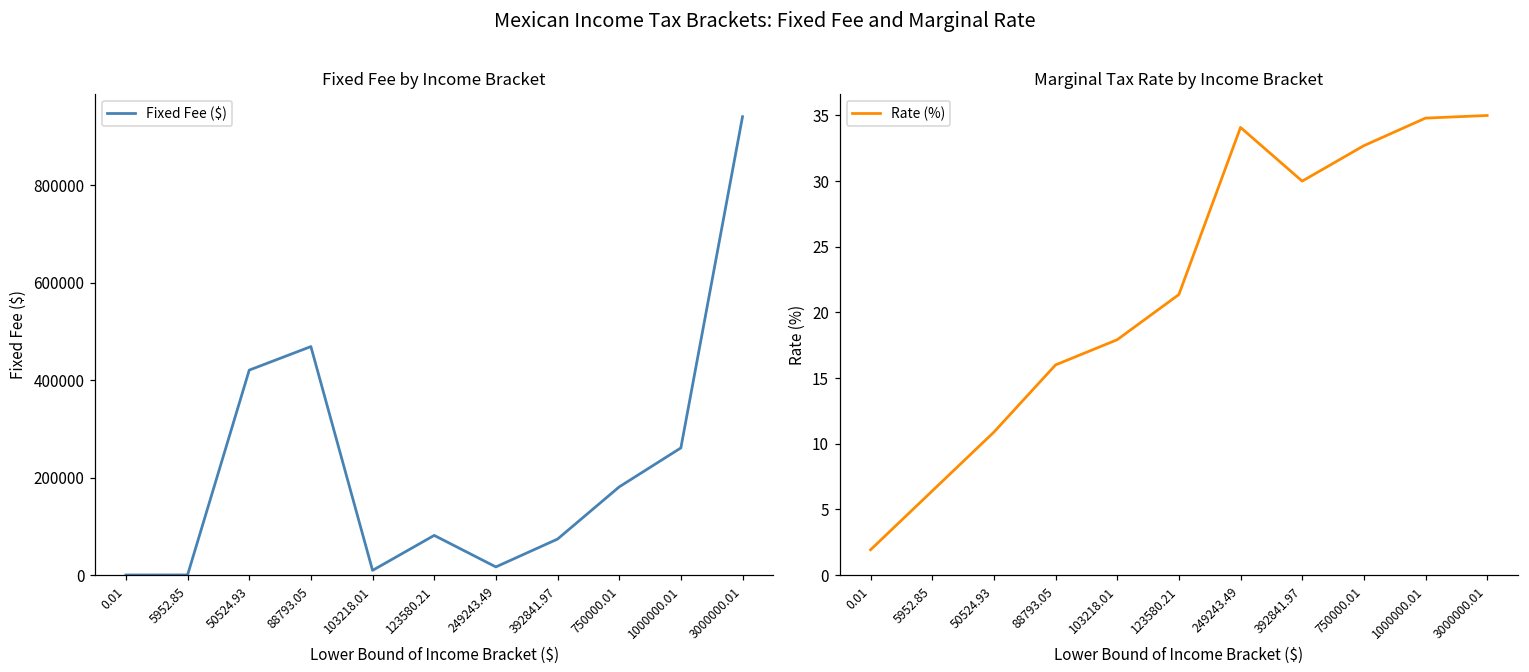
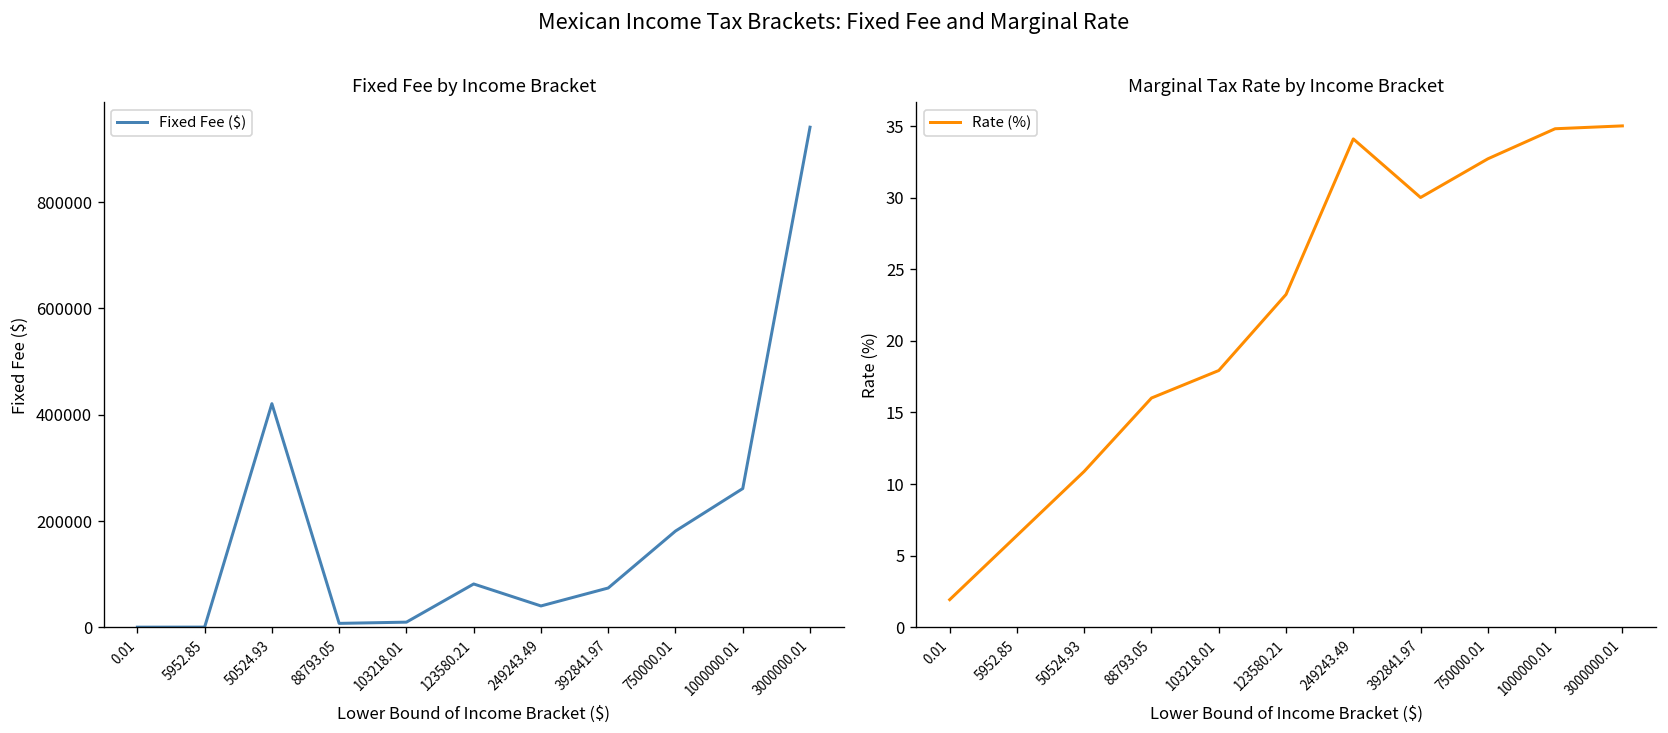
  {
    "Fixed Fee by Income Bracket": {
      "0.01": 0,
      "5952.85": 0,
      "50524.93": 420000,
-     "88793.05": 470000,
+     "88793.05": 10000,
      "103218.01": 10000,
      "123580.21": 80000,
-     "249243.49": 20000,
+     "249243.49": 40000,
      "392841.97": 70000,
      "750000.01": 180000,
      "1000000.01": 260000,
      "3000000.01": 940000
    },
    "Marginal Tax Rate by Income Bracket": {
      "0.01": 1.9,
      "5952.85": 6.4,
      "50524.93": 10.9,
      "88793.05": 16.0,
      "103218.01": 17.9,
-     "123580.21": 21.4,
+     "123580.21": 23.2,
      "249243.49": 34.1,
      "392841.97": 30.0,
      "750000.01": 32.7,
      "1000000.01": 34.8,
      "3000000.01": 35.0
    }
  }
